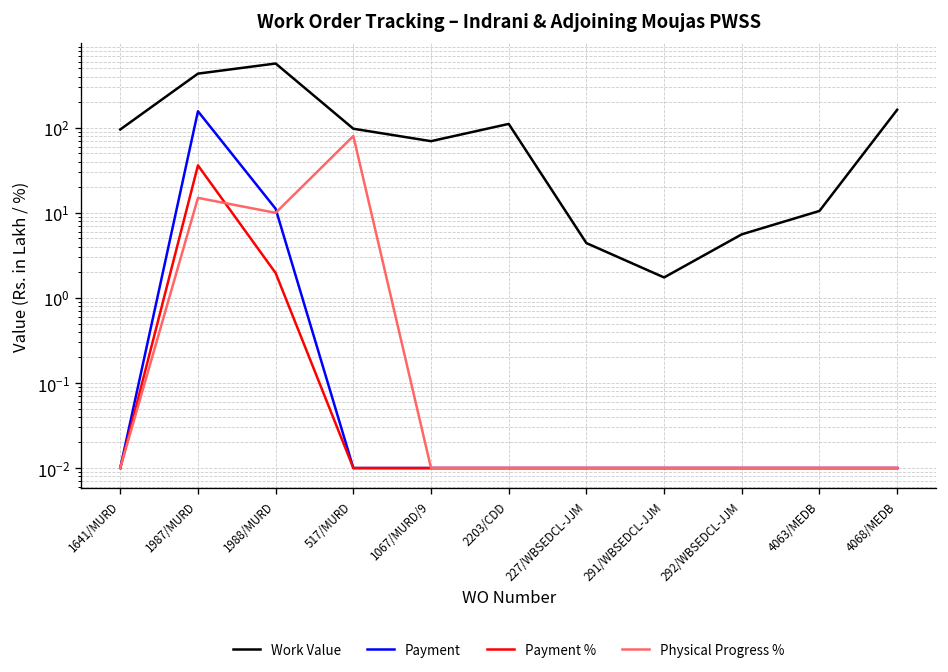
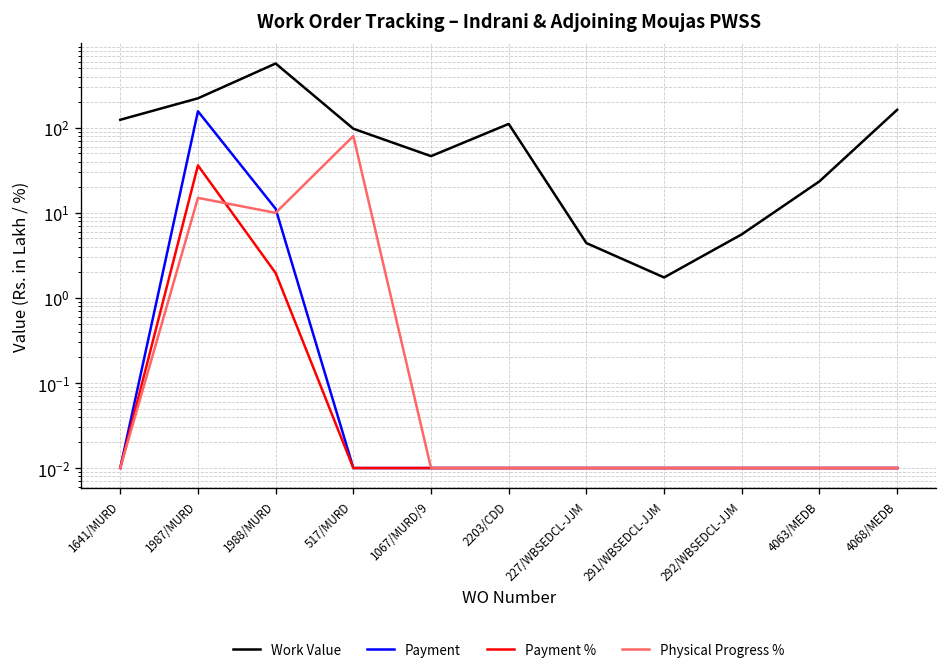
  {
    "Work Value": {
-     "1641/MURD": 100,
-     "1987/MURD": 400,
+     "1641/MURD": 120,
+     "1987/MURD": 220,
      "1988/MURD": 600,
      "517/MURD": 100,
-     "1067/MURD/9": 70,
+     "1067/MURD/9": 50,
      "2203/CDD": 110,
      "227/WBSEDCL-JJM": 4,
      "291/WBSEDCL-JJM": 1.7,
      "292/WBSEDCL-JJM": 6,
-     "4063/MEDB": 11,
+     "4063/MEDB": 23,
      "4068/MEDB": 160
    },
    "Payment": {
      "1987/MURD": 160,
      "1988/MURD": 11
    },
    "Payment %": {
      "1987/MURD": 40,
      "1988/MURD": 2
    },
    "Physical Progress %": {
      "1987/MURD": 15,
      "1988/MURD": 10,
      "517/MURD": 80
    }
  }
